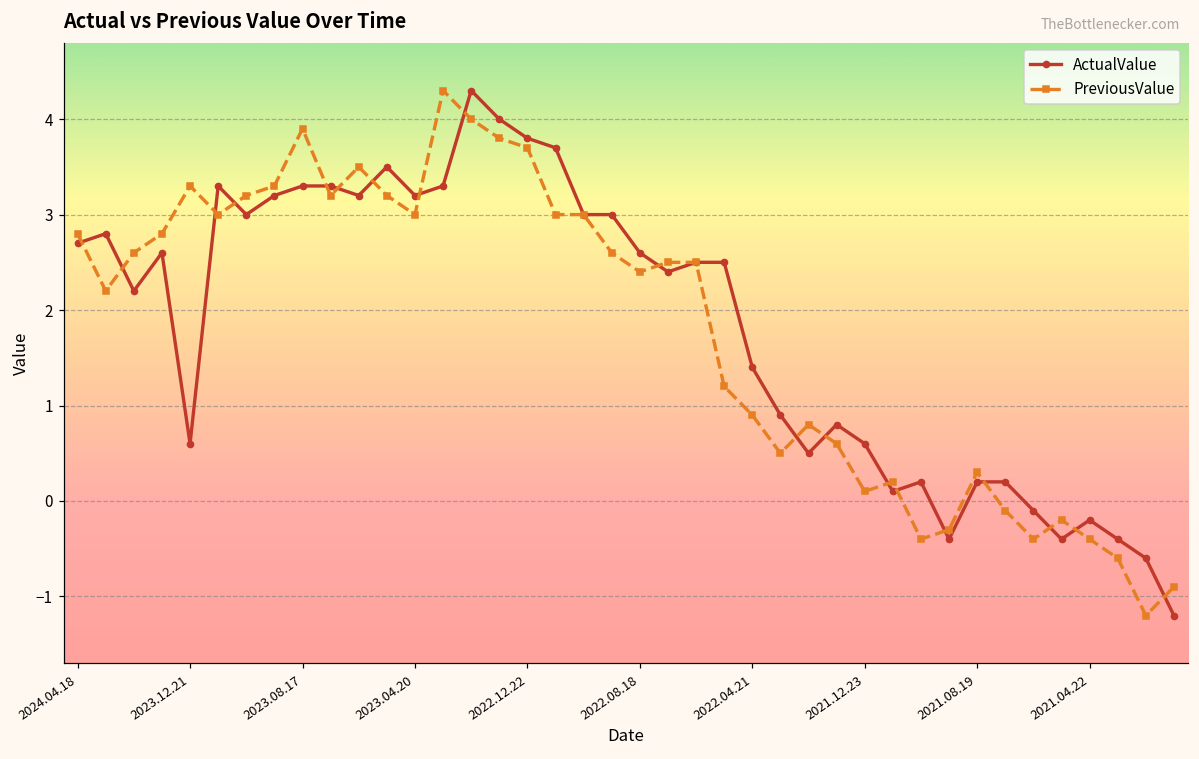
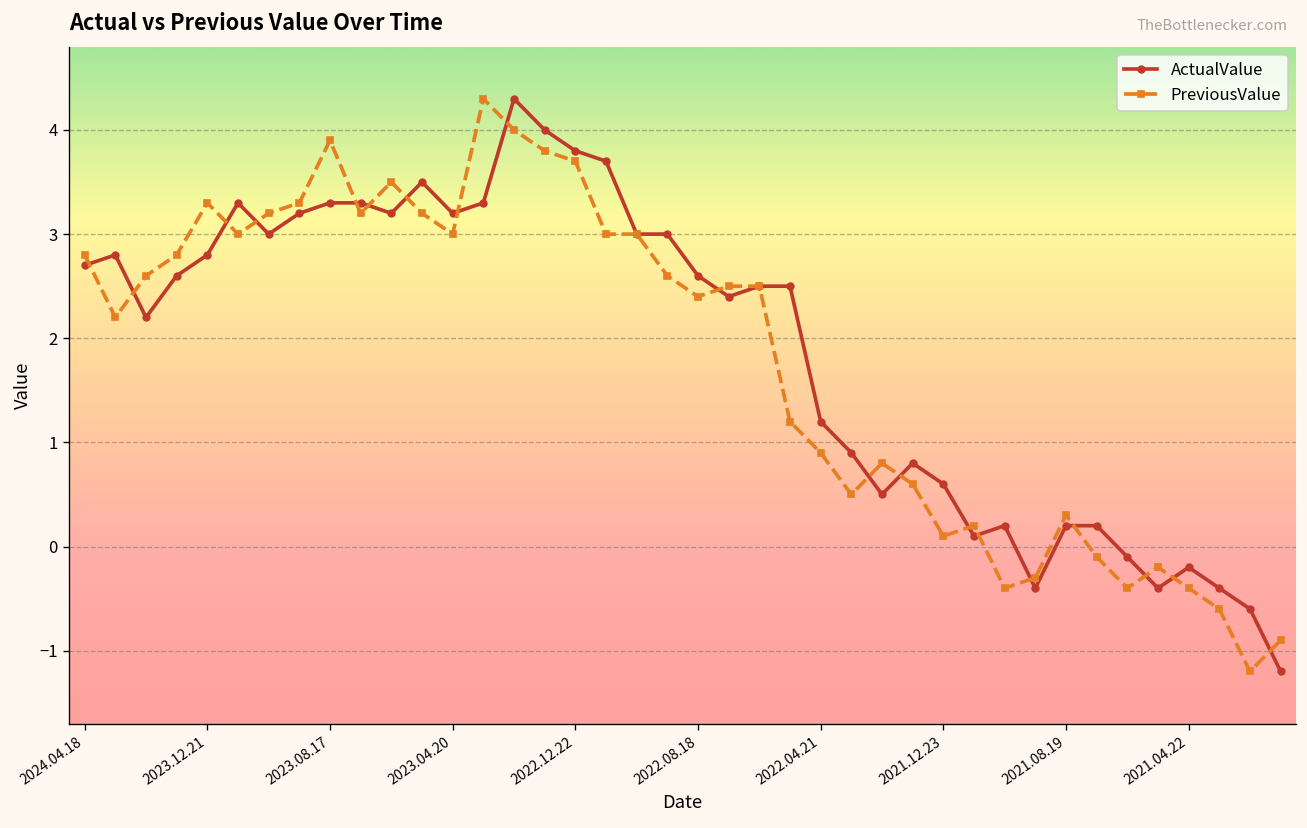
  {
    "ActualValue": {
      "2024.04.18": 2.7,
-     "2023.12.21": 0.6,
+     "2023.12.21": 2.8,
      "2023.08.17": 3.3,
      "2023.04.20": 3.2,
      "2022.12.22": 3.8,
      "2022.08.18": 2.6,
-     "2022.04.21": 1.4,
+     "2022.04.21": 1.2,
      "2021.12.23": 0.6,
      "2021.08.19": 0.2,
      "2021.04.22": -0.2
    },
    "PreviousValue": {
      "2024.04.18": 2.8,
      "2023.12.21": 3.3,
      "2023.08.17": 3.9,
      "2023.04.20": 3.0,
      "2022.12.22": 3.7,
      "2022.08.18": 2.4,
      "2022.04.21": 0.9,
      "2021.12.23": 0.1,
      "2021.08.19": 0.3,
      "2021.04.22": -0.4
    }
  }
